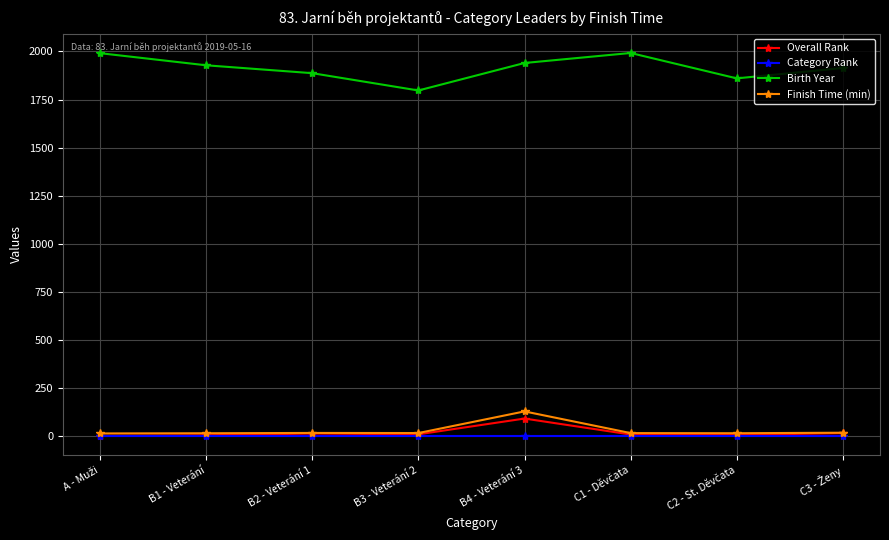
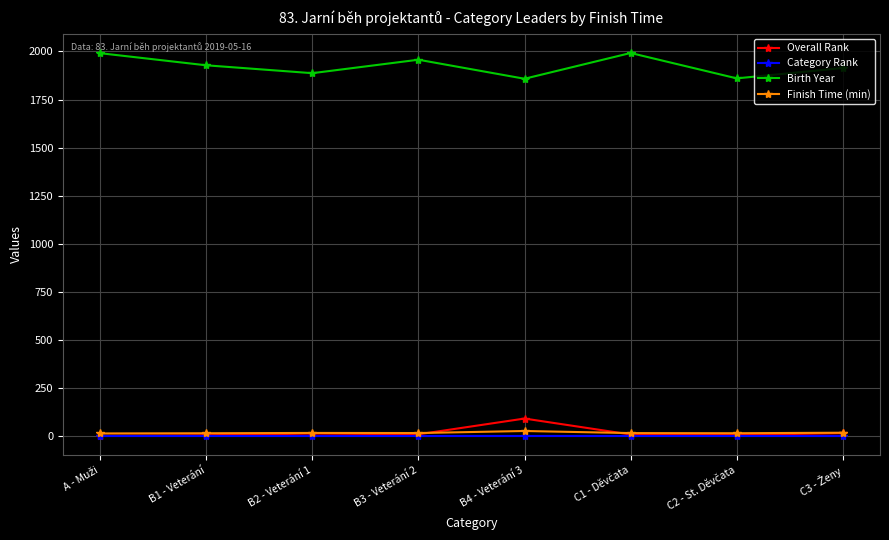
  {
    "Overall Rank": {
      "B4 - Veterání 3": 90
    },
    "Category Rank": {
      "B4 - Veterání 3": 0,
      "C3 - Ženy": 0
    },
    "Birth Year": {
      "B1 - Veterání": 1930,
      "B2 - Veterání 1": 1890,
-     "B3 - Veterání 2": 1800,
-     "B4 - Veterání 3": 1940,
+     "B3 - Veterání 2": 1960,
+     "B4 - Veterání 3": 1860,
      "C1 - Děvčata": 1990,
      "C2 - St. Děvčata": 1860
    },
    "Finish Time (min)": {
-     "B4 - Veterání 3": 130
+     "B4 - Veterání 3": 30
    }
  }
